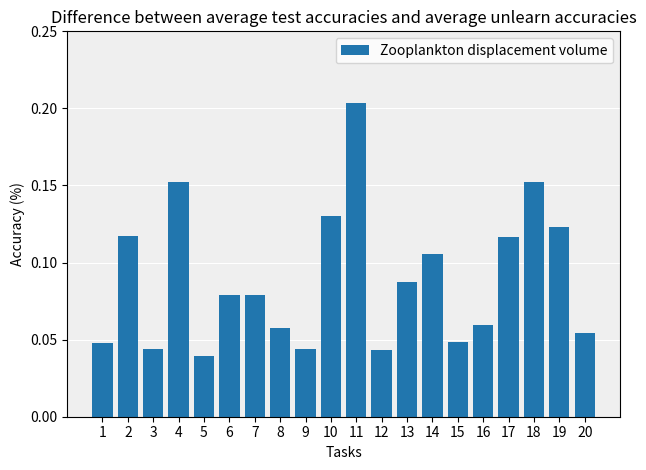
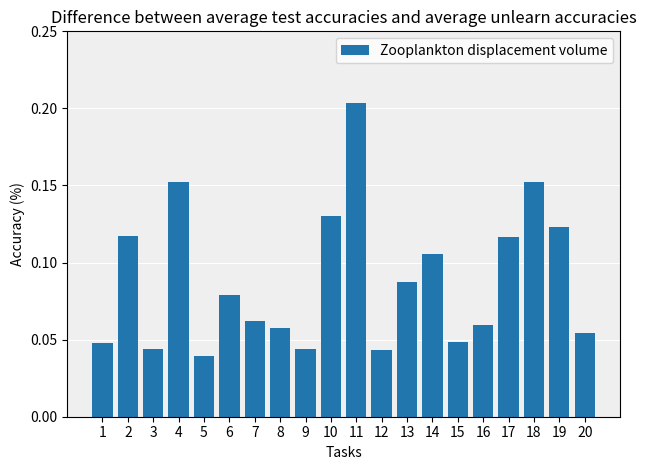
  {
    "1": 0.048,
    "2": 0.117,
    "3": 0.044,
    "4": 0.152,
    "5": 0.040,
    "6": 0.079,
-   "7": 0.079,
+   "7": 0.062,
    "8": 0.058,
    "9": 0.044,
    "10": 0.130,
    "11": 0.204,
    "12": 0.043,
    "13": 0.087,
    "14": 0.106,
    "15": 0.048,
    "16": 0.059,
    "17": 0.116,
    "18": 0.152,
    "19": 0.123,
    "20": 0.055
  }
